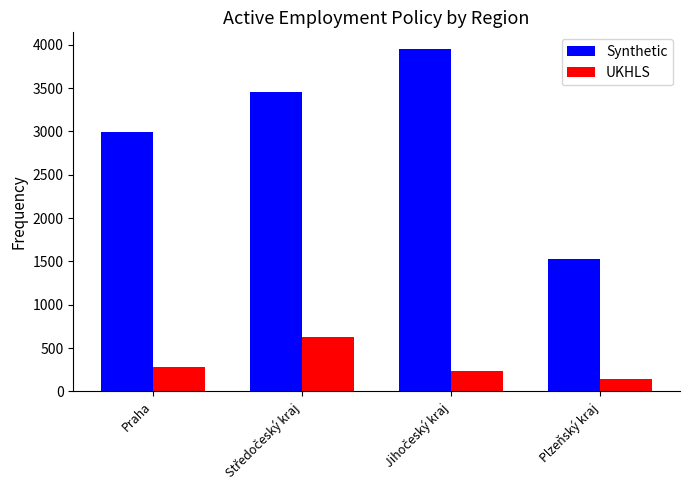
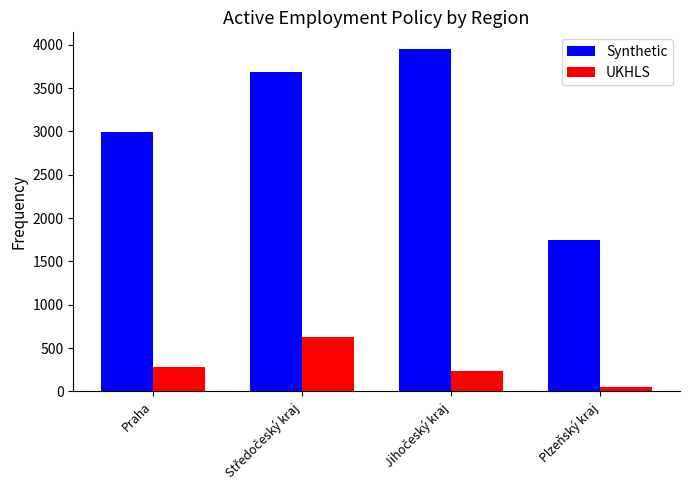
  {
    "Synthetic": {
      "Praha": 3000,
-     "Středočeský kraj": 3500,
+     "Středočeský kraj": 3700,
      "Jihočeský kraj": 3900,
-     "Plzeňský kraj": 1500
+     "Plzeňský kraj": 1800
    },
    "UKHLS": {
      "Praha": 300,
      "Středočeský kraj": 600,
      "Jihočeský kraj": 200,
-     "Plzeňský kraj": 100
+     "Plzeňský kraj": 0
    }
  }
